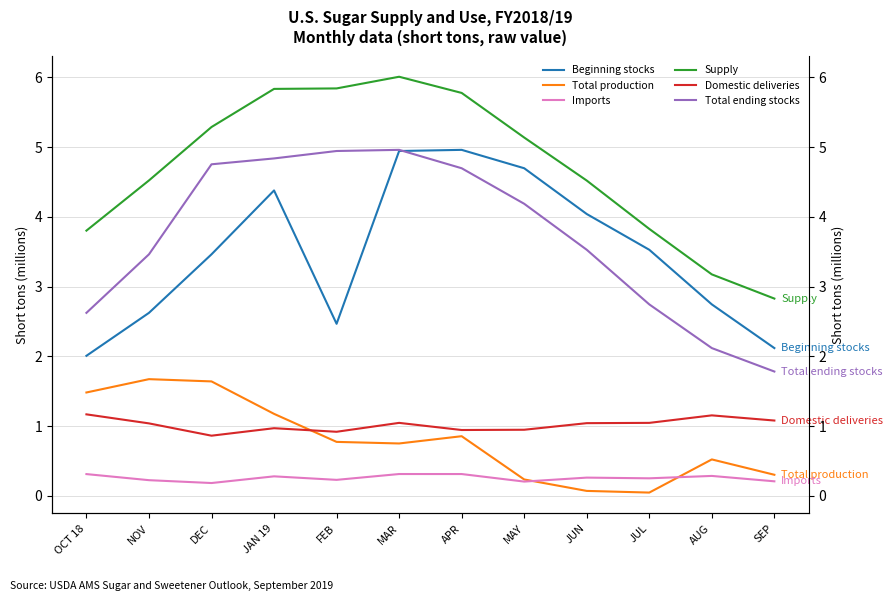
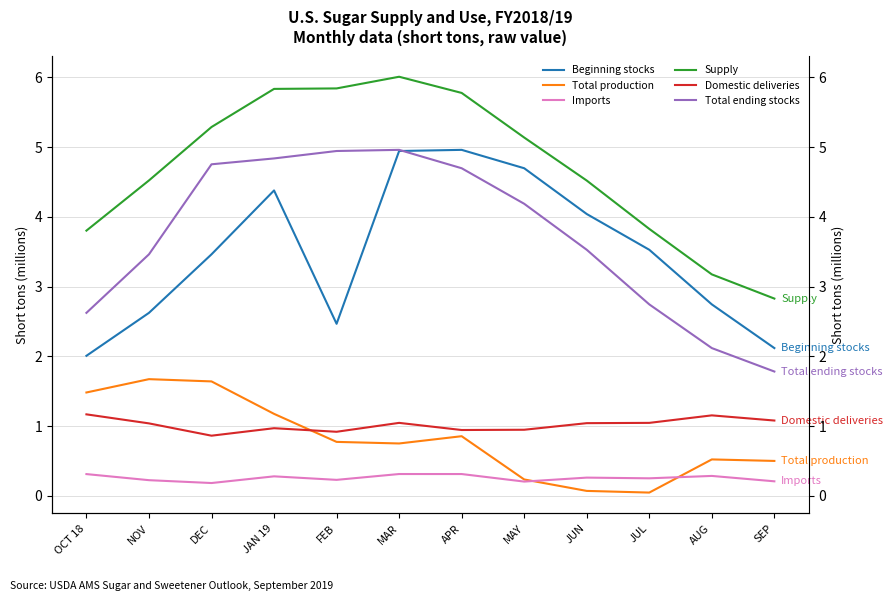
  {
    "Beginning stocks": {
      "OCT 18": 2.0,
      "NOV": 2.6,
      "DEC": 3.5,
      "JAN 19": 4.4,
      "FEB": 2.5,
      "APR": 5.0,
      "MAY": 4.7,
      "JUN": 4.0,
      "JUL": 3.5,
      "AUG": 2.7,
      "SEP": 2.1
    },
    "Total production": {
      "OCT 18": 1.5,
      "NOV": 1.7,
      "DEC": 1.6,
      "JAN 19": 1.2,
      "FEB": 0.8,
      "MAR": 0.8,
      "APR": 0.9,
      "JUN": 0.1,
      "JUL": 0.0,
      "AUG": 0.5,
-     "SEP": 0.3
+     "SEP": 0.5
    },
    "Imports": {
      "OCT 18": 0.3,
      "NOV": 0.2,
      "DEC": 0.2,
      "JAN 19": 0.3,
      "FEB": 0.2,
      "MAR": 0.3,
      "APR": 0.3,
      "JUN": 0.3,
      "JUL": 0.3,
      "AUG": 0.3,
      "SEP": 0.2
    },
    "Supply": {
      "OCT 18": 3.8,
      "NOV": 4.5,
      "DEC": 5.3,
      "JAN 19": 5.8,
      "FEB": 5.8,
      "MAR": 6.0,
      "APR": 5.8,
      "MAY": 5.1,
      "JUN": 4.5,
      "JUL": 3.8,
      "AUG": 3.2,
      "SEP": 2.8
    },
    "Domestic deliveries": {
      "OCT 18": 1.2,
      "NOV": 1.0,
      "DEC": 0.9,
      "JAN 19": 1.0,
      "FEB": 0.9,
      "MAR": 1.0,
      "APR": 0.9,
      "MAY": 0.9,
      "JUN": 1.0,
      "JUL": 1.0,
      "AUG": 1.2,
      "SEP": 1.1
    },
    "Total ending stocks": {
      "OCT 18": 2.6,
      "NOV": 3.5,
      "DEC": 4.8,
      "JAN 19": 4.8,
      "FEB": 4.9,
      "APR": 4.7,
      "MAY": 4.2,
      "JUN": 3.5,
      "JUL": 2.7,
      "AUG": 2.1,
      "SEP": 1.8
    }
  }
